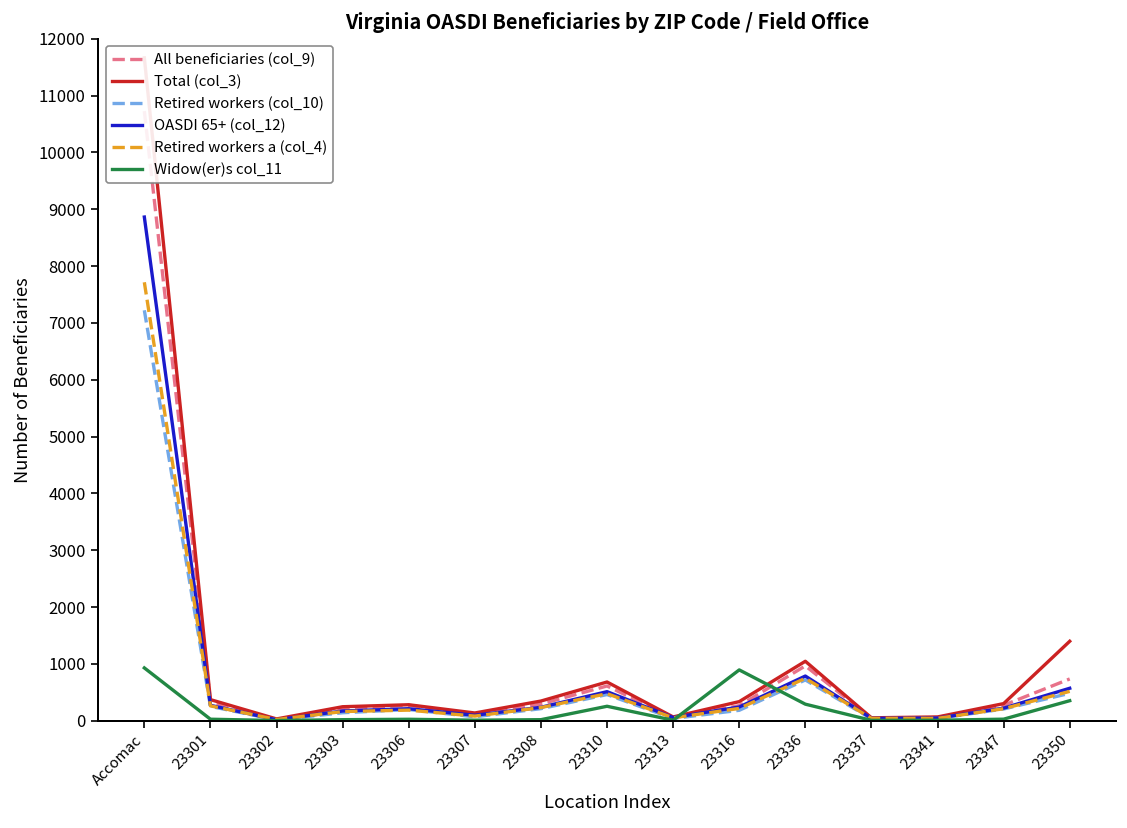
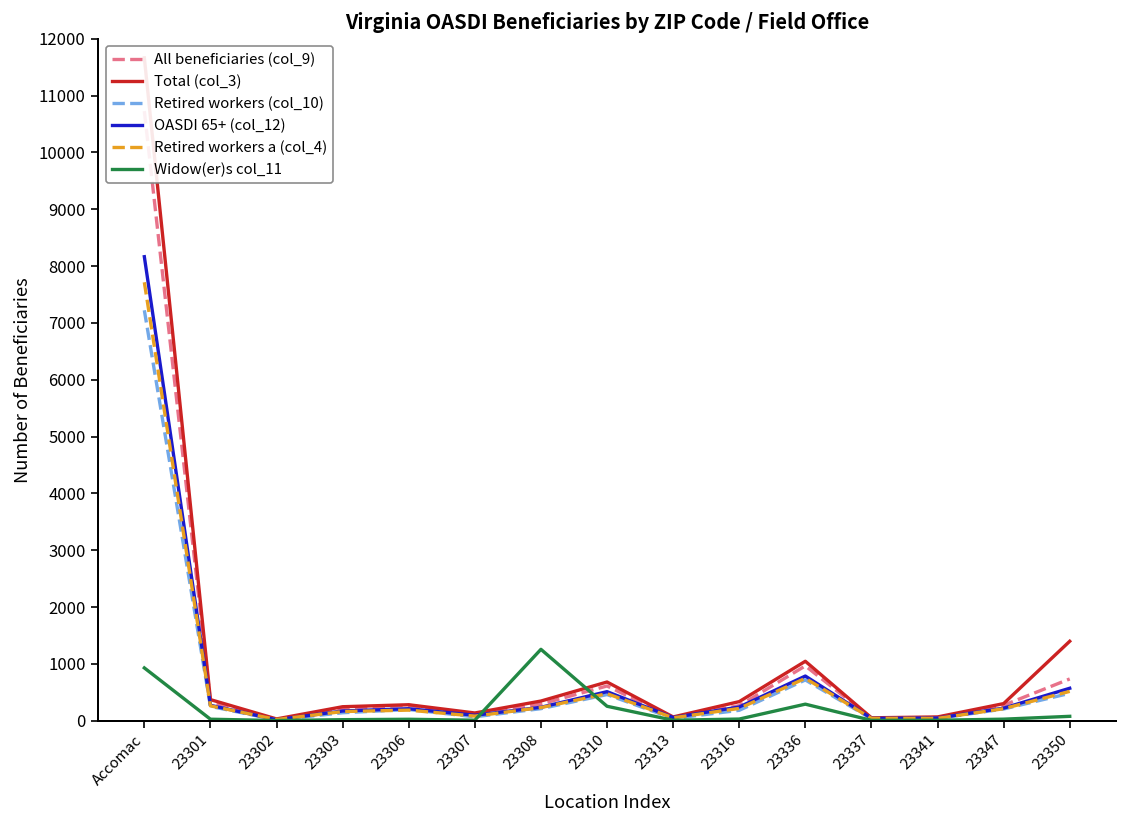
  {
    "All beneficiaries (col_9)": {
      "23310": 600,
      "23336": 1000,
      "23350": 700
    },
    "Total (col_3)": {
      "23310": 700,
      "23316": 300,
      "23336": 1000,
      "23350": 1400
    },
    "Retired workers (col_10)": {
      "Accomac": 7200
    },
    "OASDI 65+ (col_12)": {
-     "Accomac": 8900,
+     "Accomac": 8200,
      "23350": 600
    },
    "Retired workers a (col_4)": {
      "Accomac": 7700
    },
    "Widow(er)s col_11": {
      "Accomac": 900,
      "23301": 0,
      "23303": 0,
      "23306": 0,
      "23307": 0,
-     "23308": 0,
+     "23308": 1300,
      "23310": 300,
-     "23316": 900,
+     "23316": 0,
      "23336": 300,
      "23347": 0,
-     "23350": 400
+     "23350": 100
    }
  }
